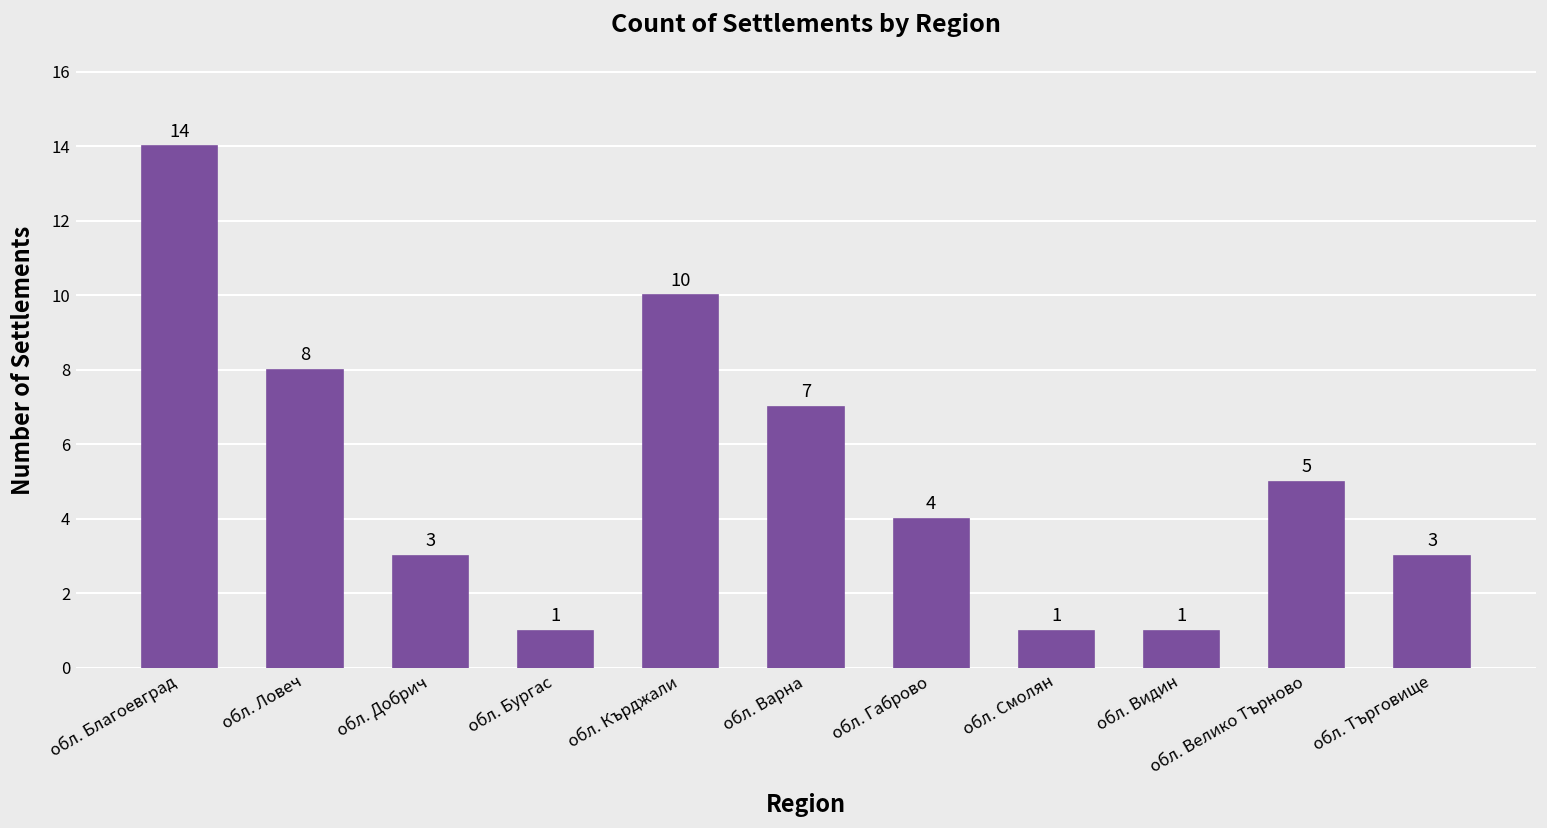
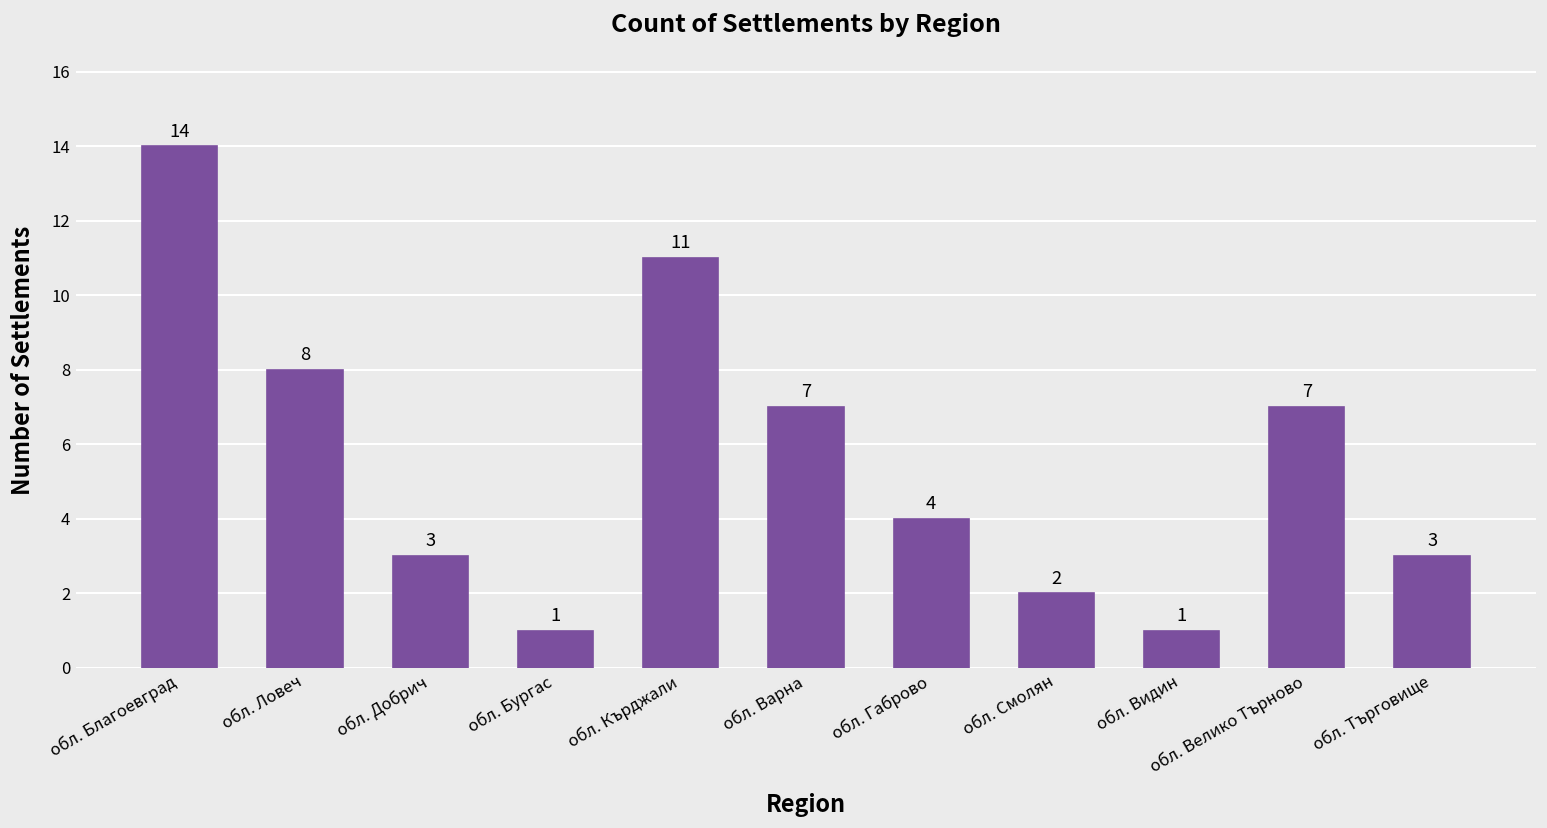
  {
    "обл. Благоевград": 14,
    "обл. Ловеч": 8,
    "обл. Добрич": 3,
    "обл. Бургас": 1,
-   "обл. Кърджали": 10,
+   "обл. Кърджали": 11,
    "обл. Варна": 7,
    "обл. Габрово": 4,
-   "обл. Смолян": 1,
+   "обл. Смолян": 2,
    "обл. Видин": 1,
-   "обл. Велико Търново": 5,
+   "обл. Велико Търново": 7,
    "обл. Търговище": 3
  }
